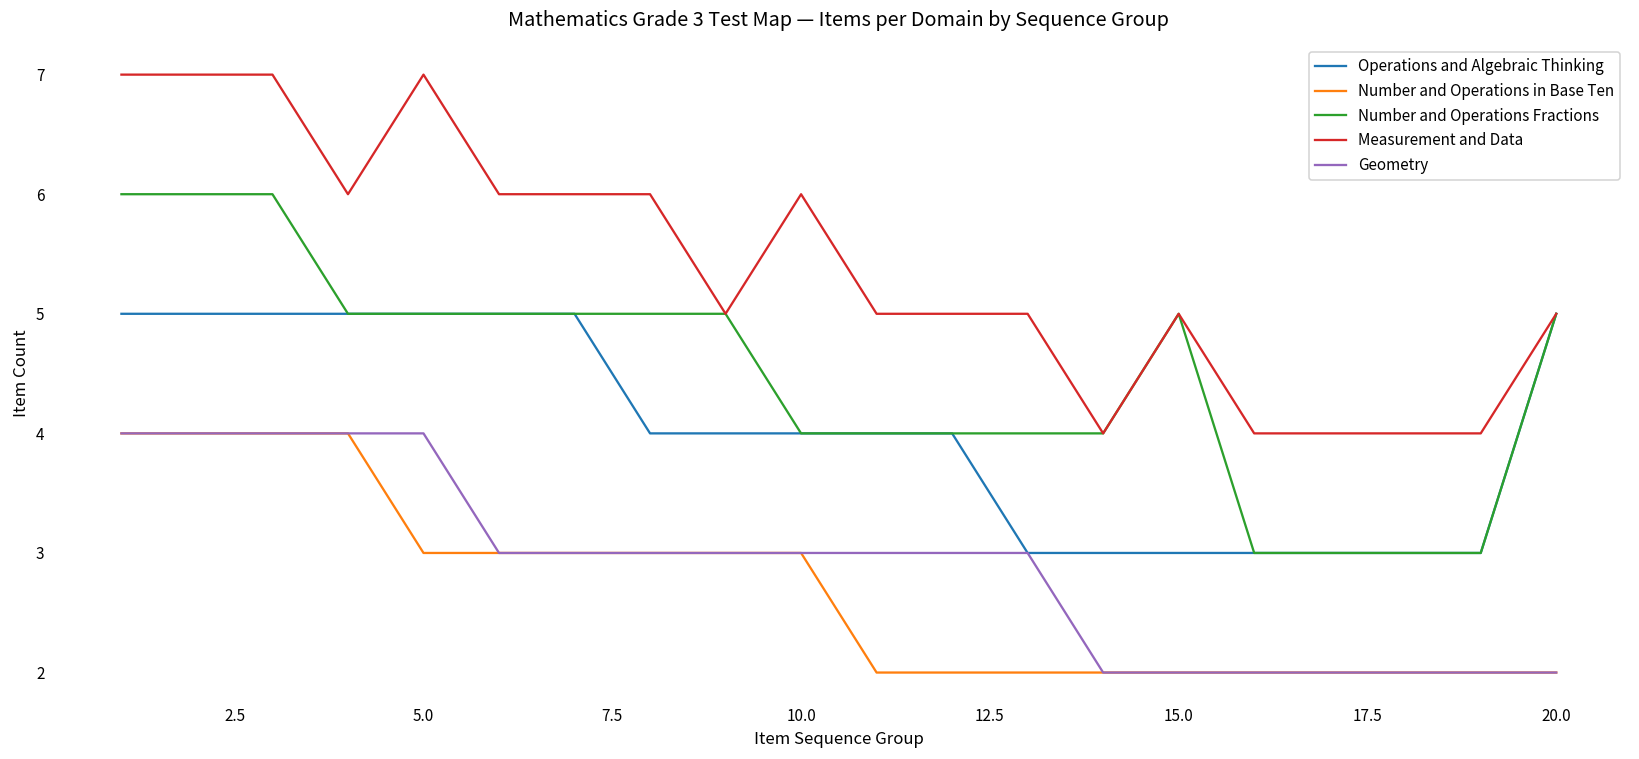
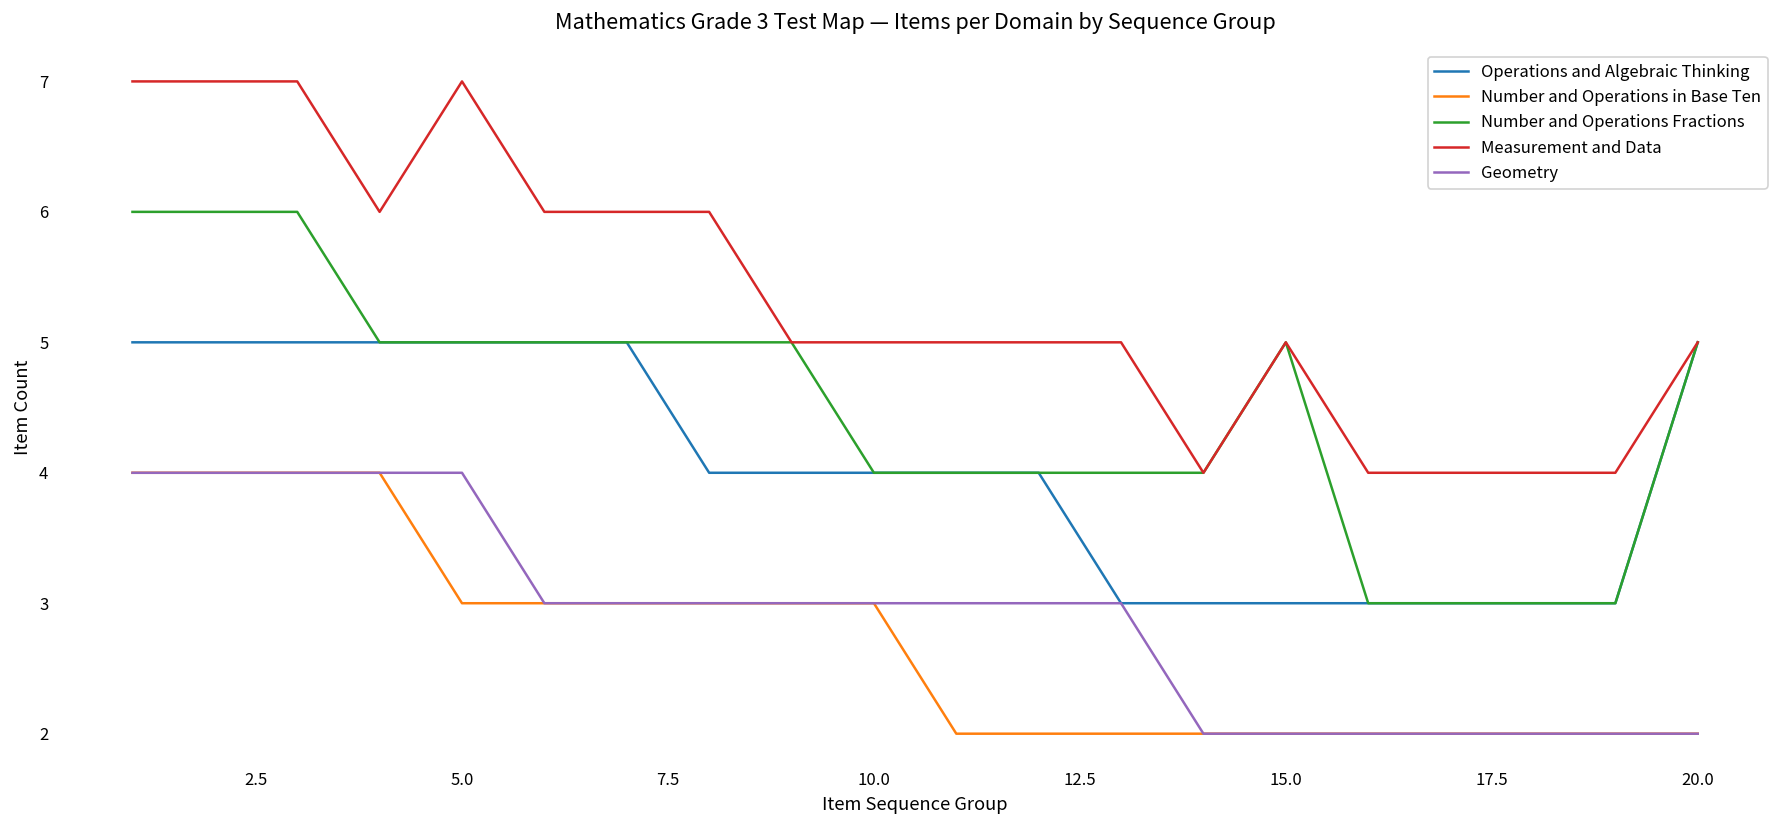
  {
    "Operations and Algebraic Thinking": {
      "15.0": 3
    },
    "Number and Operations in Base Ten": {
      "5.0": 3
    },
    "Measurement and Data": {
      "5.0": 7,
-     "10.0": 6
+     "10.0": 5
    },
    "Geometry": {
      "5.0": 4
    }
  }
